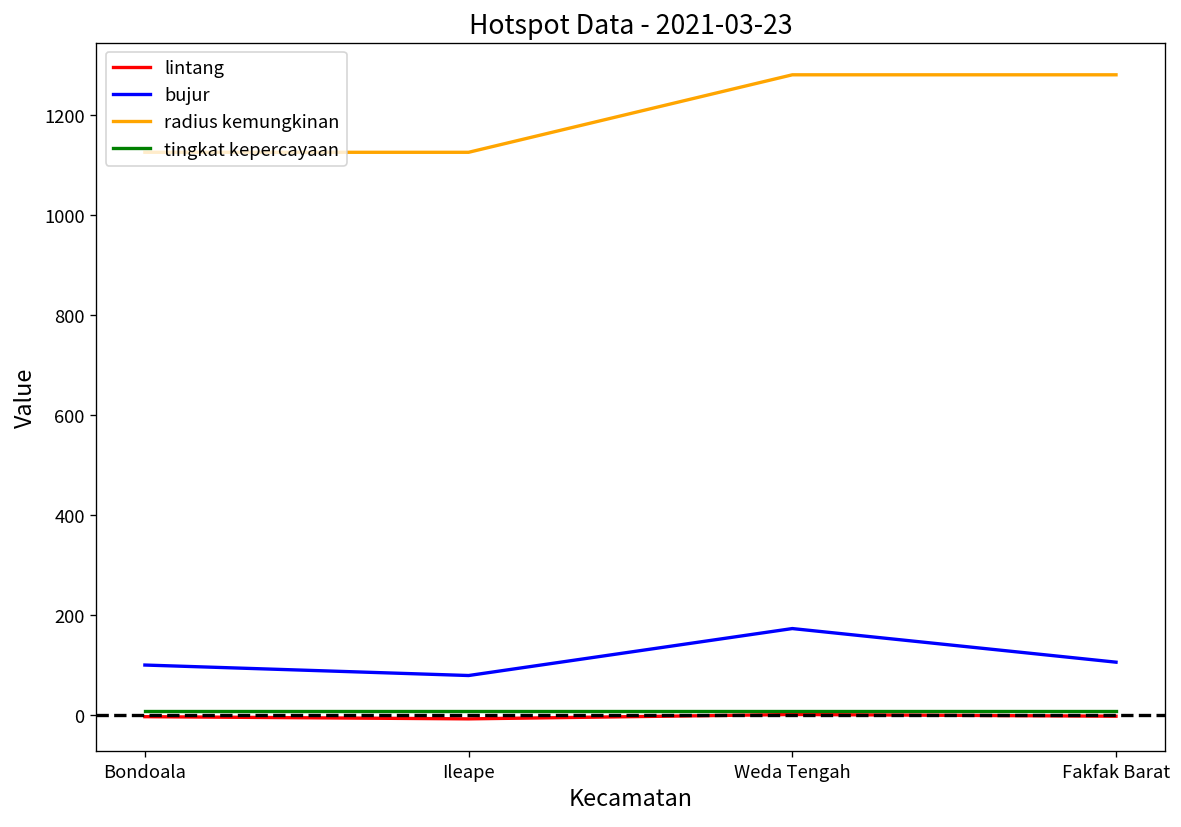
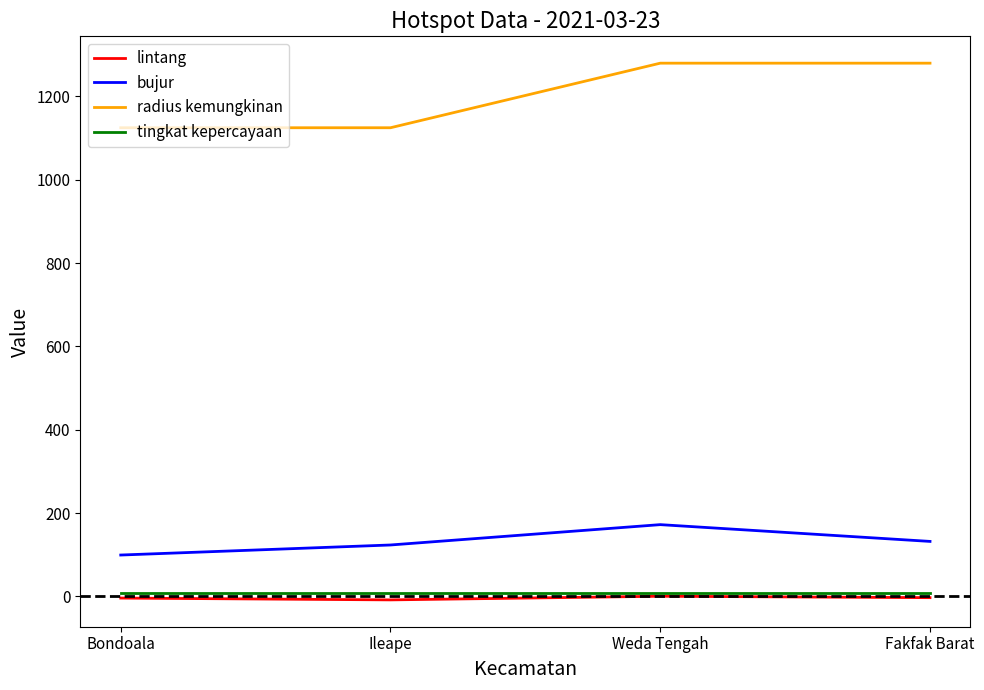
  {
    "lintang": {
      "Bondoala": 0,
      "Ileape": -10,
      "Weda Tengah": 0,
      "Fakfak Barat": 0
    },
    "bujur": {
      "Bondoala": 100,
-     "Ileape": 80,
+     "Ileape": 120,
      "Weda Tengah": 170,
-     "Fakfak Barat": 110
+     "Fakfak Barat": 130
    },
    "radius kemungkinan": {
      "Ileape": 1130,
      "Weda Tengah": 1280,
      "Fakfak Barat": 1280
    },
    "tingkat kepercayaan": {
      "Bondoala": 10,
      "Ileape": 10,
      "Weda Tengah": 10,
      "Fakfak Barat": 10
    }
  }
